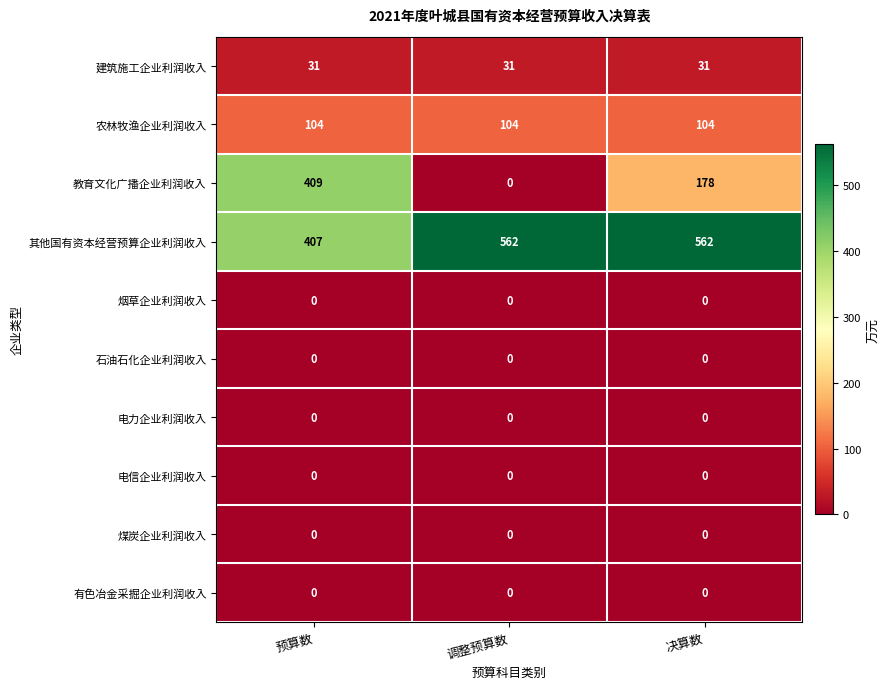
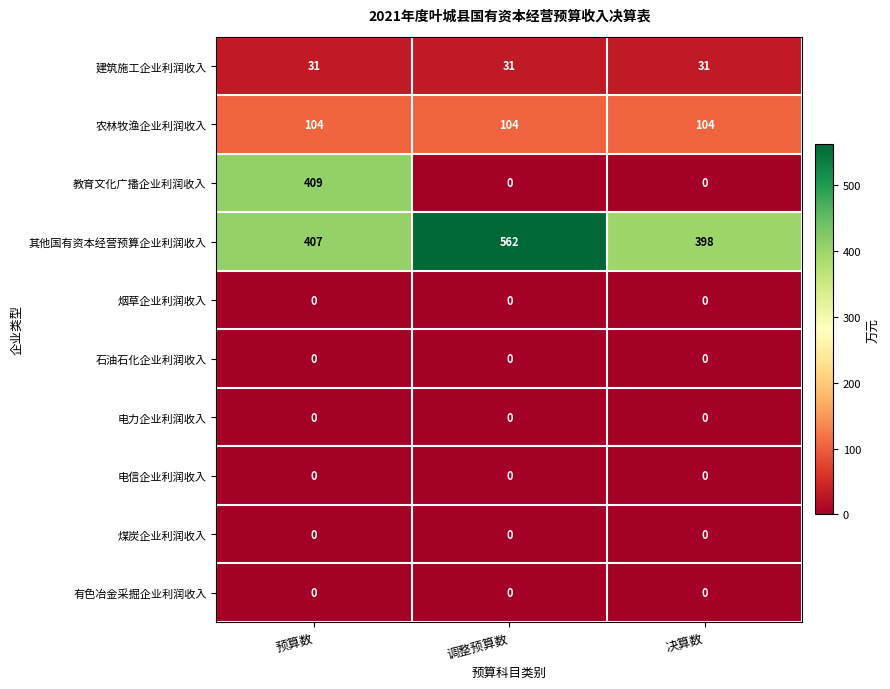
  {
    "建筑施工企业利润收入": {
      "预算数": 31,
      "调整预算数": 31,
      "决算数": 31
    },
    "农林牧渔企业利润收入": {
      "预算数": 104,
      "调整预算数": 104,
      "决算数": 104
    },
    "教育文化广播企业利润收入": {
      "预算数": 409,
      "调整预算数": 0,
-     "决算数": 178
+     "决算数": 0
    },
    "其他国有资本经营预算企业利润收入": {
      "预算数": 407,
      "调整预算数": 562,
-     "决算数": 562
+     "决算数": 398
    },
    "烟草企业利润收入": {
      "预算数": 0,
      "调整预算数": 0,
      "决算数": 0
    },
    "石油石化企业利润收入": {
      "预算数": 0,
      "调整预算数": 0,
      "决算数": 0
    },
    "电力企业利润收入": {
      "预算数": 0,
      "调整预算数": 0,
      "决算数": 0
    },
    "电信企业利润收入": {
      "预算数": 0,
      "调整预算数": 0,
      "决算数": 0
    },
    "煤炭企业利润收入": {
      "预算数": 0,
      "调整预算数": 0,
      "决算数": 0
    },
    "有色冶金采掘企业利润收入": {
      "预算数": 0,
      "调整预算数": 0,
      "决算数": 0
    }
  }
